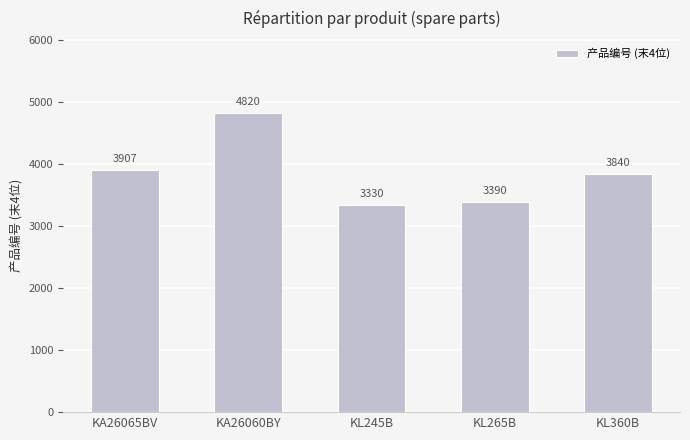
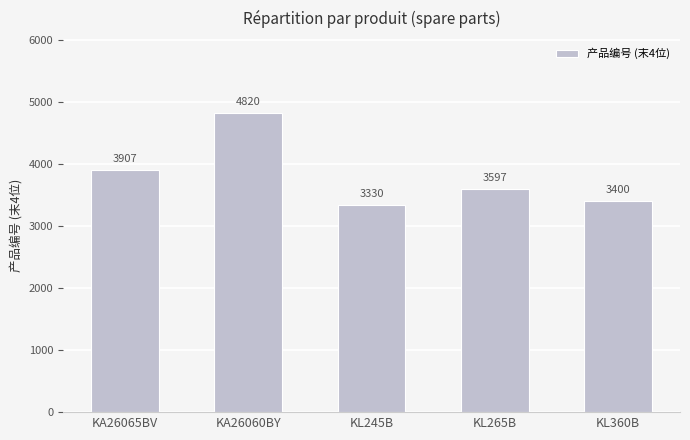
  {
    "KA26065BV": 3907,
    "KA26060BY": 4820,
    "KL245B": 3330,
-   "KL265B": 3390,
-   "KL360B": 3840
+   "KL265B": 3597,
+   "KL360B": 3400
  }
